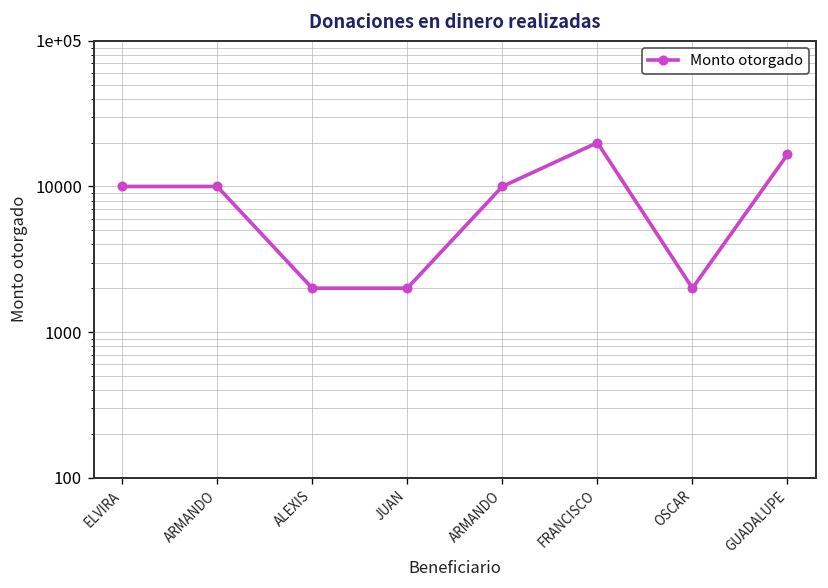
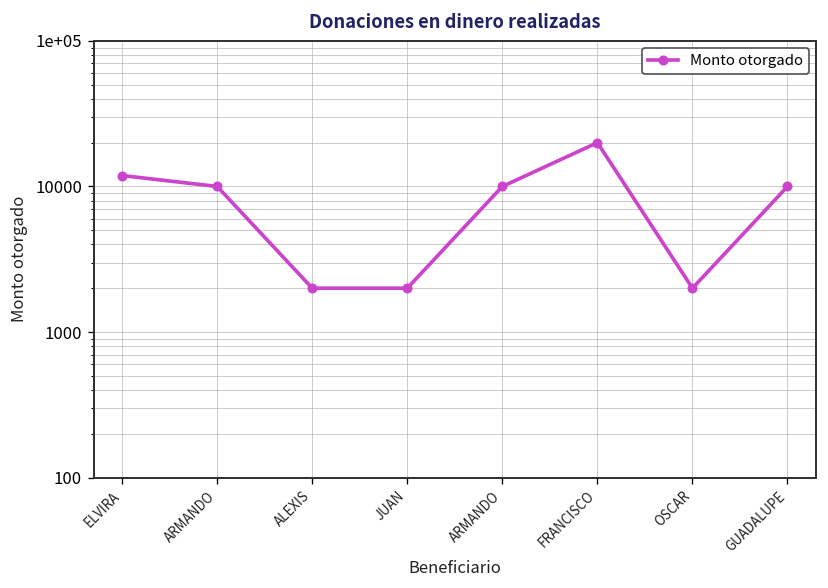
  {
-   "ELVIRA": 10000,
+   "ELVIRA": 12000,
    "ALEXIS": 2000,
    "JUAN": 2000,
    "FRANCISCO": 20000,
    "OSCAR": 2000,
-   "GUADALUPE": 17000
+   "GUADALUPE": 10000
  }
